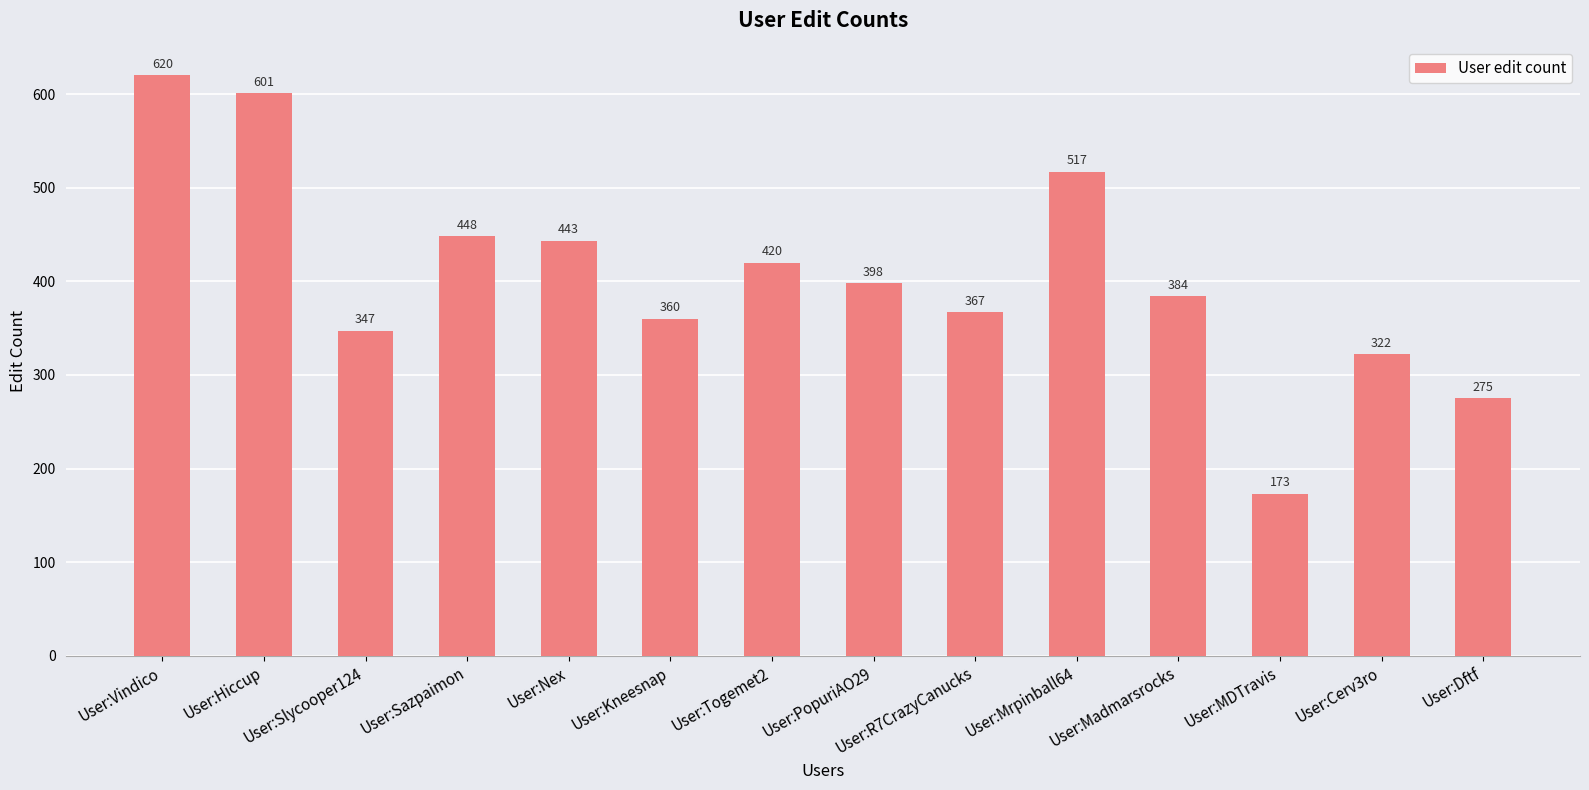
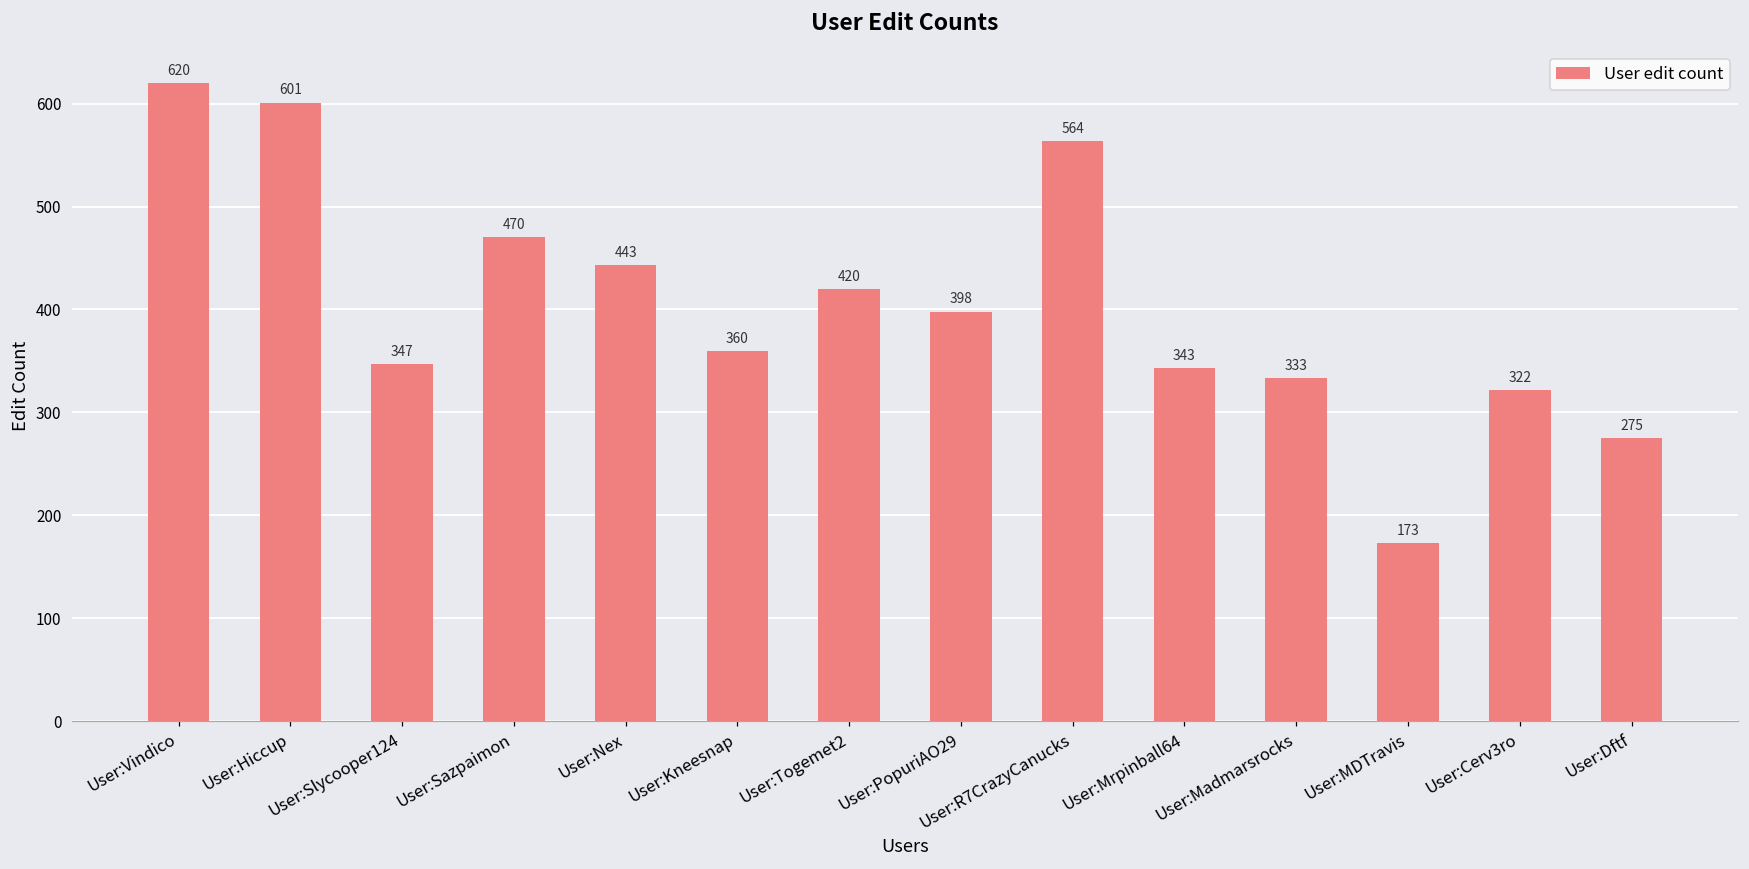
  {
    "User:Vindico": 620,
    "User:Hiccup": 601,
    "User:Slycooper124": 347,
-   "User:Sazpaimon": 448,
+   "User:Sazpaimon": 470,
    "User:Nex": 443,
    "User:Kneesnap": 360,
    "User:Togemet2": 420,
    "User:PopuriAO29": 398,
-   "User:R7CrazyCanucks": 367,
-   "User:Mrpinball64": 517,
-   "User:Madmarsrocks": 384,
+   "User:R7CrazyCanucks": 564,
+   "User:Mrpinball64": 343,
+   "User:Madmarsrocks": 333,
    "User:MDTravis": 173,
    "User:Cerv3ro": 322,
    "User:Dftf": 275
  }
